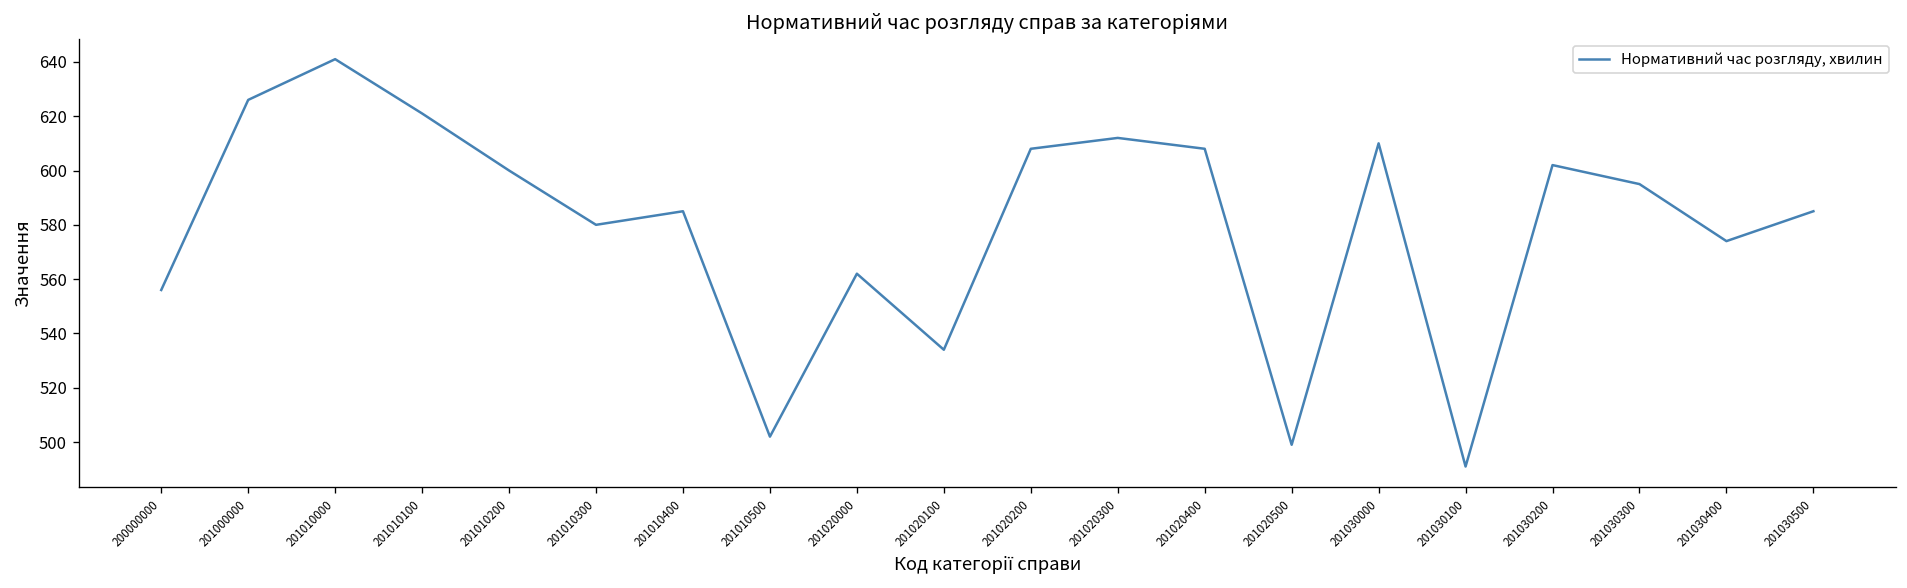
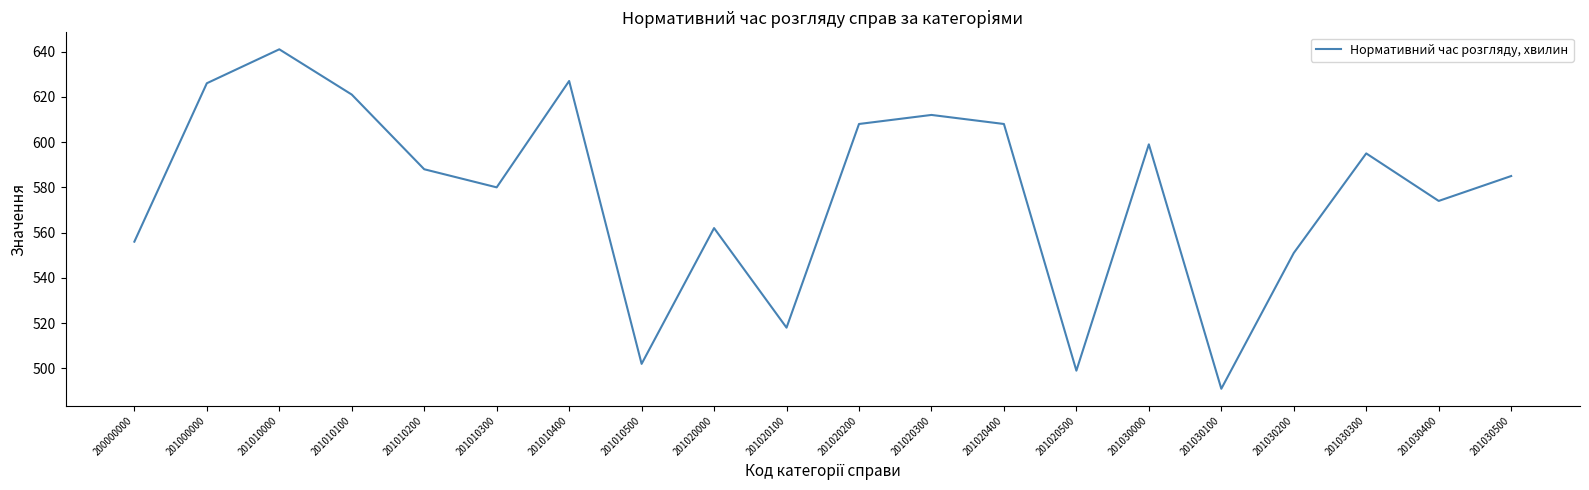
  {
    "200000000": 556,
    "201000000": 626,
    "201010000": 641,
    "201010100": 621,
-   "201010200": 600,
+   "201010200": 588,
    "201010300": 580,
-   "201010400": 585,
+   "201010400": 627,
    "201010500": 502,
    "201020000": 562,
-   "201020100": 534,
+   "201020100": 518,
    "201020200": 608,
    "201020300": 612,
    "201020400": 608,
    "201020500": 499,
-   "201030000": 610,
+   "201030000": 599,
    "201030100": 491,
-   "201030200": 602,
+   "201030200": 551,
    "201030300": 595,
    "201030400": 574,
    "201030500": 585
  }
